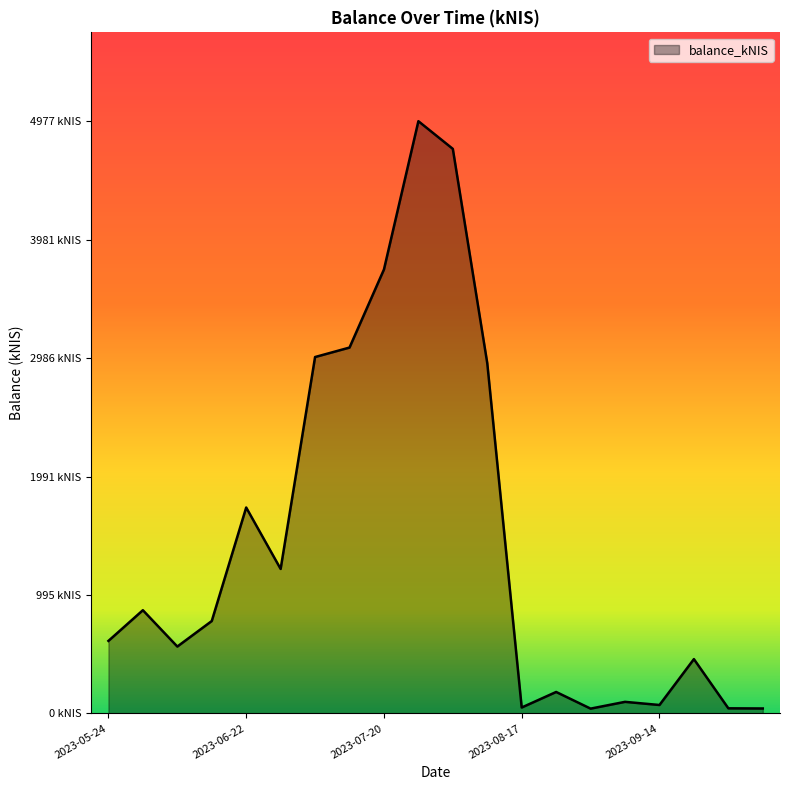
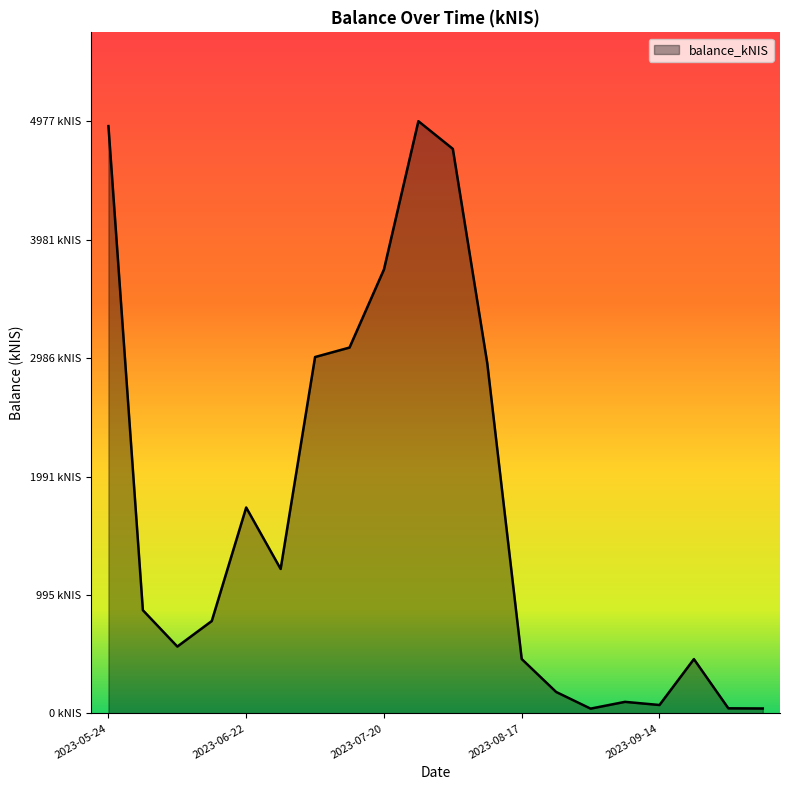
  {
-   "2023-05-24": "610 kNIS",
+   "2023-05-24": "4940 kNIS",
    "2023-06-22": "1730 kNIS",
    "2023-07-20": "3730 kNIS",
-   "2023-08-17": "50 kNIS",
+   "2023-08-17": "460 kNIS",
    "2023-09-14": "70 kNIS"
  }
